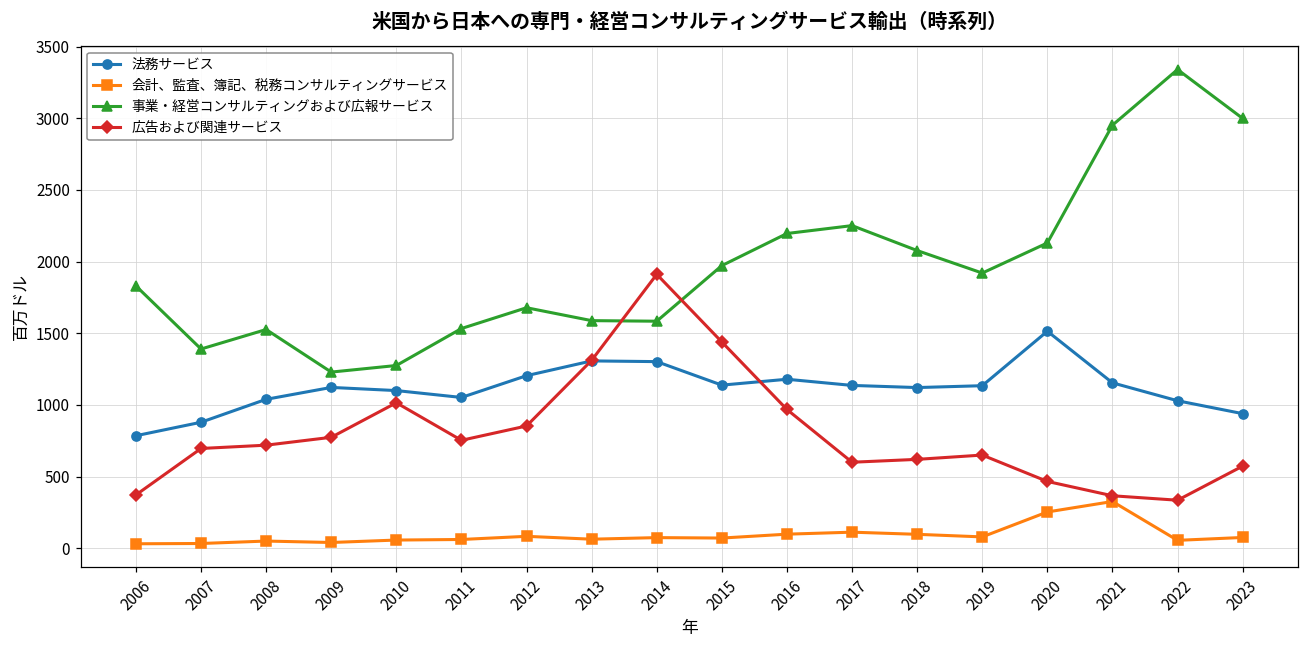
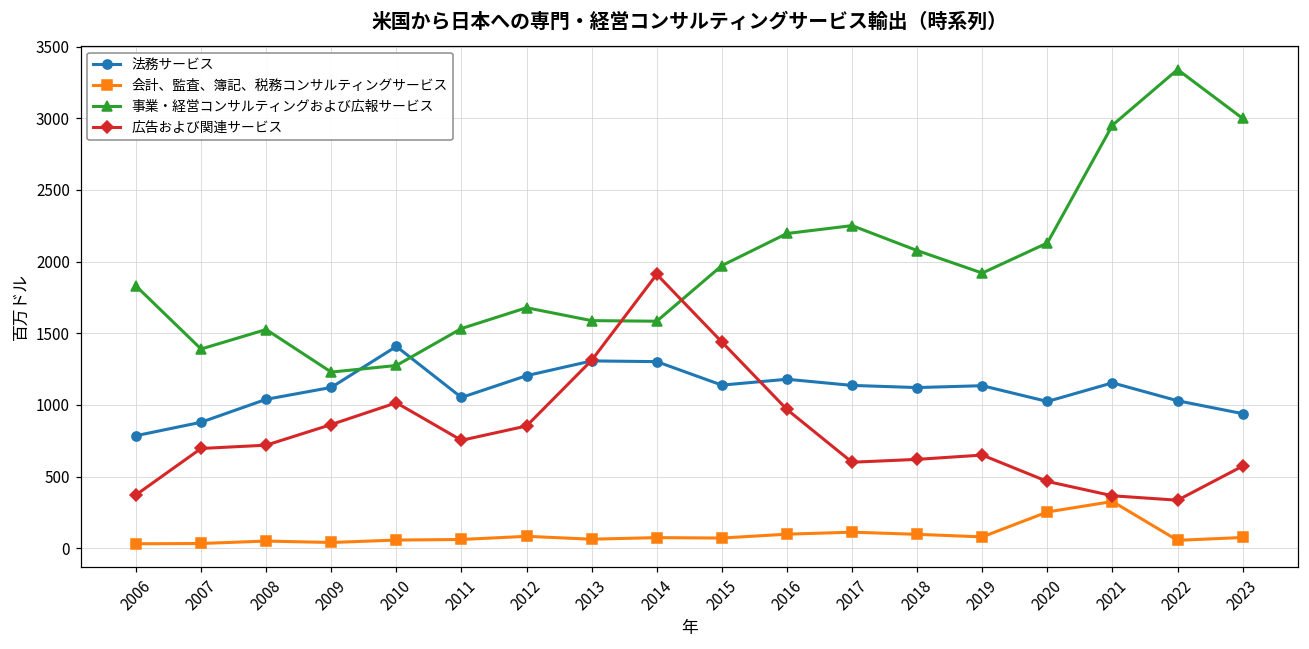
  {
    "法務サービス": {
      "2006": 790,
      "2007": 880,
      "2008": 1040,
      "2009": 1120,
-     "2010": 1100,
+     "2010": 1410,
      "2011": 1050,
      "2012": 1200,
      "2014": 1300,
      "2015": 1140,
      "2016": 1180,
      "2017": 1140,
      "2018": 1120,
      "2019": 1130,
-     "2020": 1510,
+     "2020": 1020,
      "2021": 1150,
      "2022": 1030,
      "2023": 940
    },
    "会計、監査、簿記、税務コンサルティングサービス": {
      "2006": 30,
      "2007": 30,
      "2008": 50,
      "2009": 40,
      "2010": 60,
      "2011": 60,
      "2012": 80,
      "2013": 60,
      "2014": 70,
      "2015": 70,
      "2016": 100,
      "2017": 110,
      "2018": 100,
      "2019": 80,
      "2020": 250,
      "2021": 330,
      "2022": 60,
      "2023": 80
    },
    "事業・経営コンサルティングおよび広報サービス": {
      "2006": 1830,
      "2007": 1390,
      "2008": 1530,
      "2009": 1230,
      "2010": 1280,
      "2011": 1530,
      "2012": 1680,
      "2013": 1590,
      "2014": 1580,
      "2015": 1970,
      "2016": 2200,
      "2017": 2250,
      "2018": 2080,
      "2019": 1920,
      "2020": 2130,
      "2021": 2950,
      "2022": 3340,
      "2023": 3000
    },
    "広告および関連サービス": {
      "2006": 370,
      "2007": 700,
      "2008": 720,
-     "2009": 770,
+     "2009": 860,
      "2010": 1020,
      "2011": 750,
      "2012": 850,
      "2014": 1910,
      "2015": 1440,
      "2016": 970,
      "2017": 600,
      "2018": 620,
      "2019": 650,
      "2020": 470,
      "2021": 370,
      "2022": 340,
      "2023": 570
    }
  }
